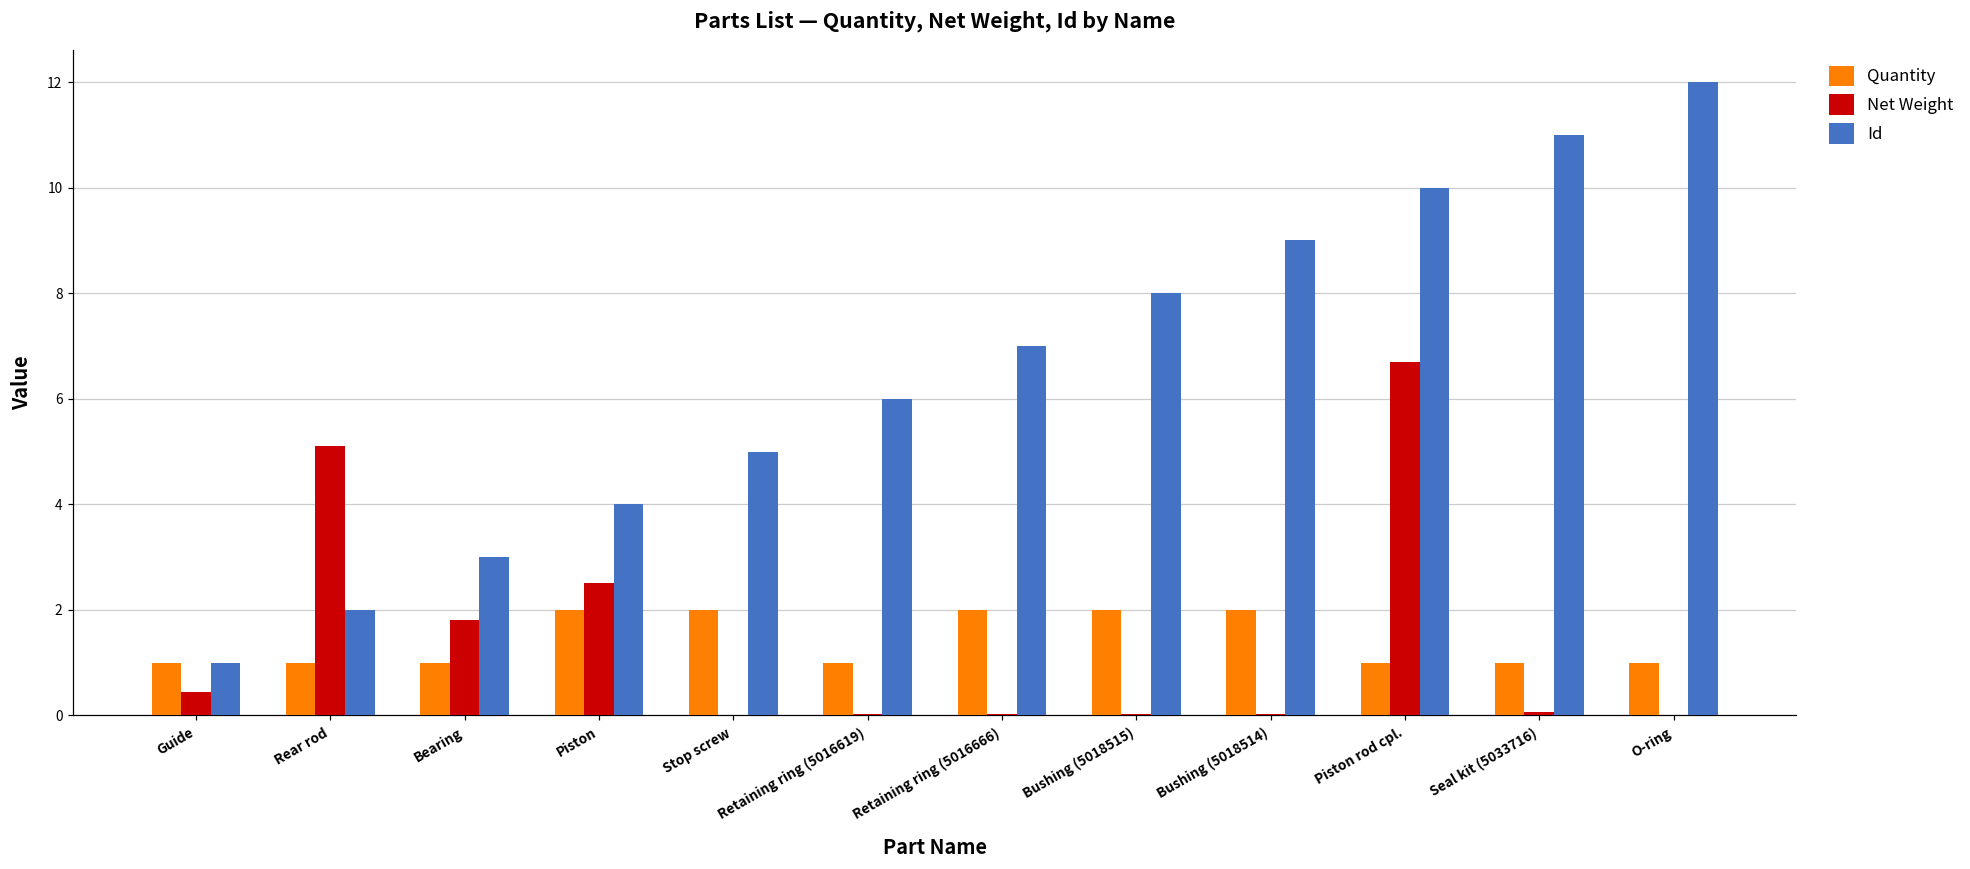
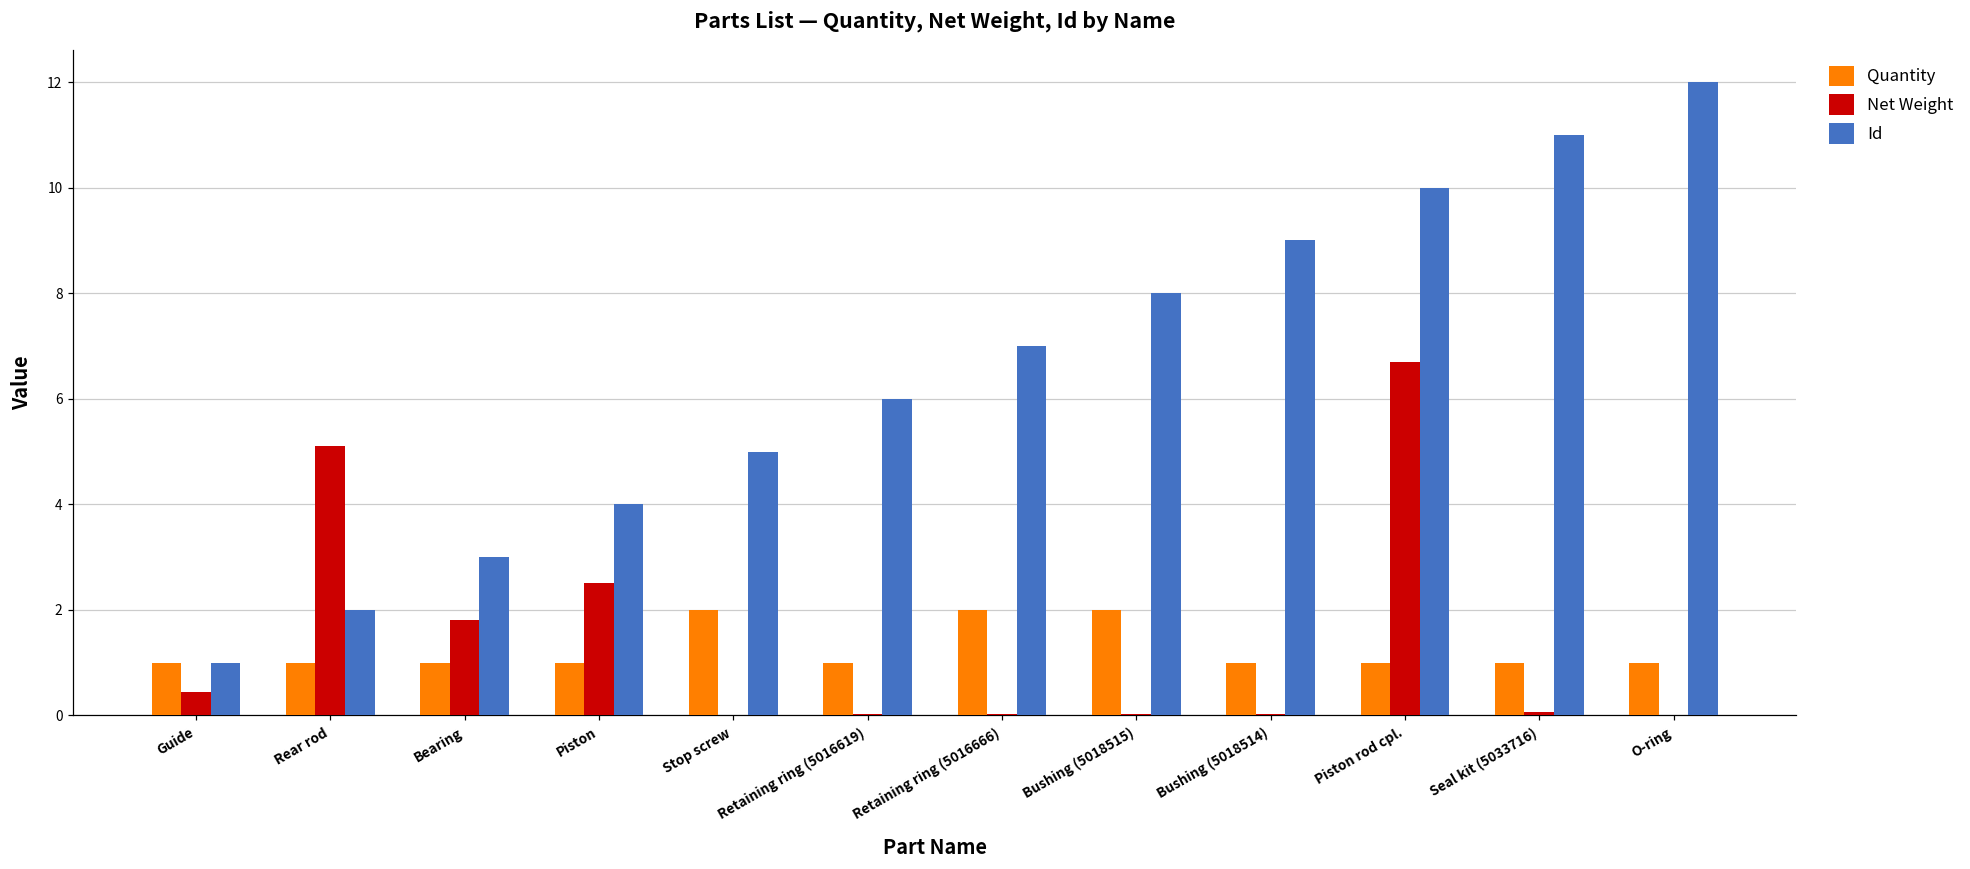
  {
    "Quantity": {
      "Guide": 1,
      "Rear rod": 1,
      "Bearing": 1,
-     "Piston": 2,
+     "Piston": 1,
      "Stop screw": 2,
      "Retaining ring (5016619)": 1,
      "Retaining ring (5016666)": 2,
      "Bushing (5018515)": 2,
-     "Bushing (5018514)": 2,
+     "Bushing (5018514)": 1,
      "Piston rod cpl.": 1,
      "Seal kit (5033716)": 1,
      "O-ring": 1
    },
    "Net Weight": {
      "Guide": 0.5,
      "Rear rod": 5.1,
      "Bearing": 1.8,
      "Piston": 2.5,
      "Piston rod cpl.": 6.7,
      "Seal kit (5033716)": 0.1
    },
    "Id": {
      "Guide": 1,
      "Rear rod": 2,
      "Bearing": 3,
      "Piston": 4,
      "Stop screw": 5,
      "Retaining ring (5016619)": 6,
      "Retaining ring (5016666)": 7,
      "Bushing (5018515)": 8,
      "Bushing (5018514)": 9,
      "Piston rod cpl.": 10,
      "Seal kit (5033716)": 11,
      "O-ring": 12
    }
  }
